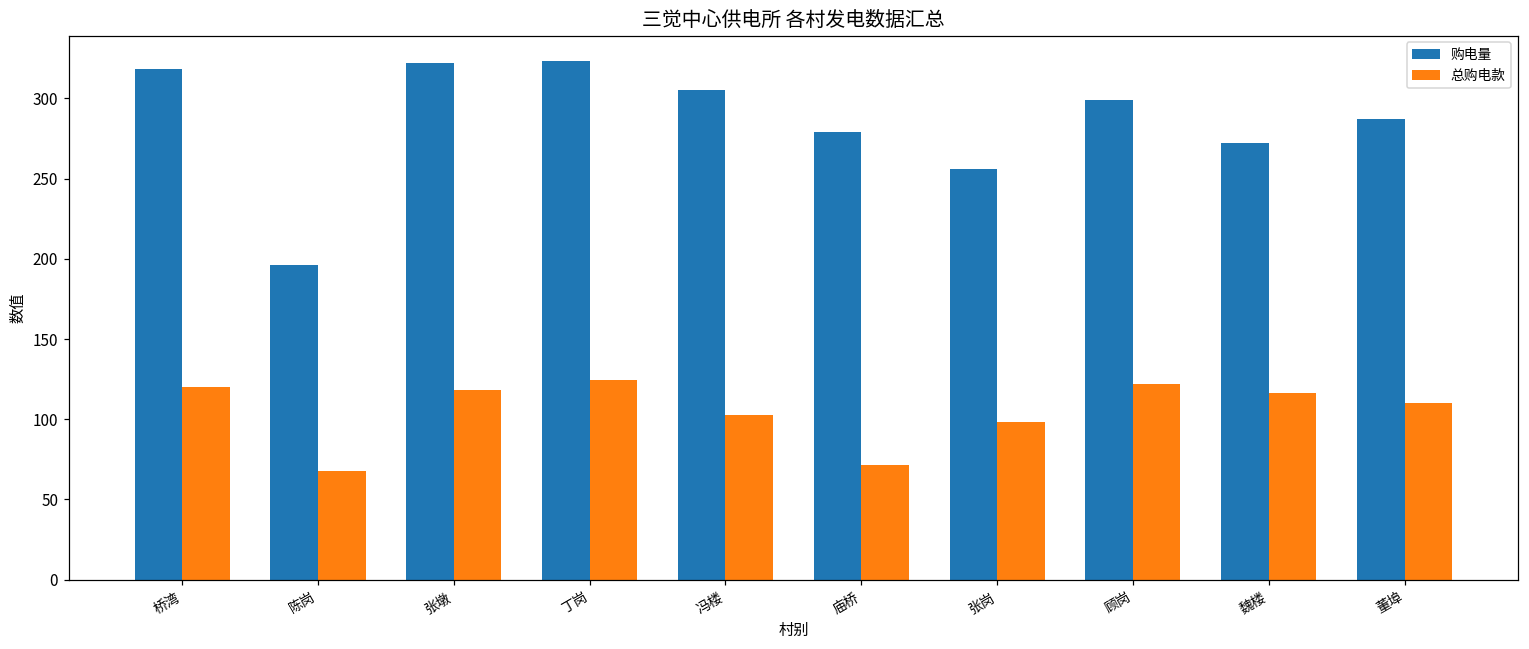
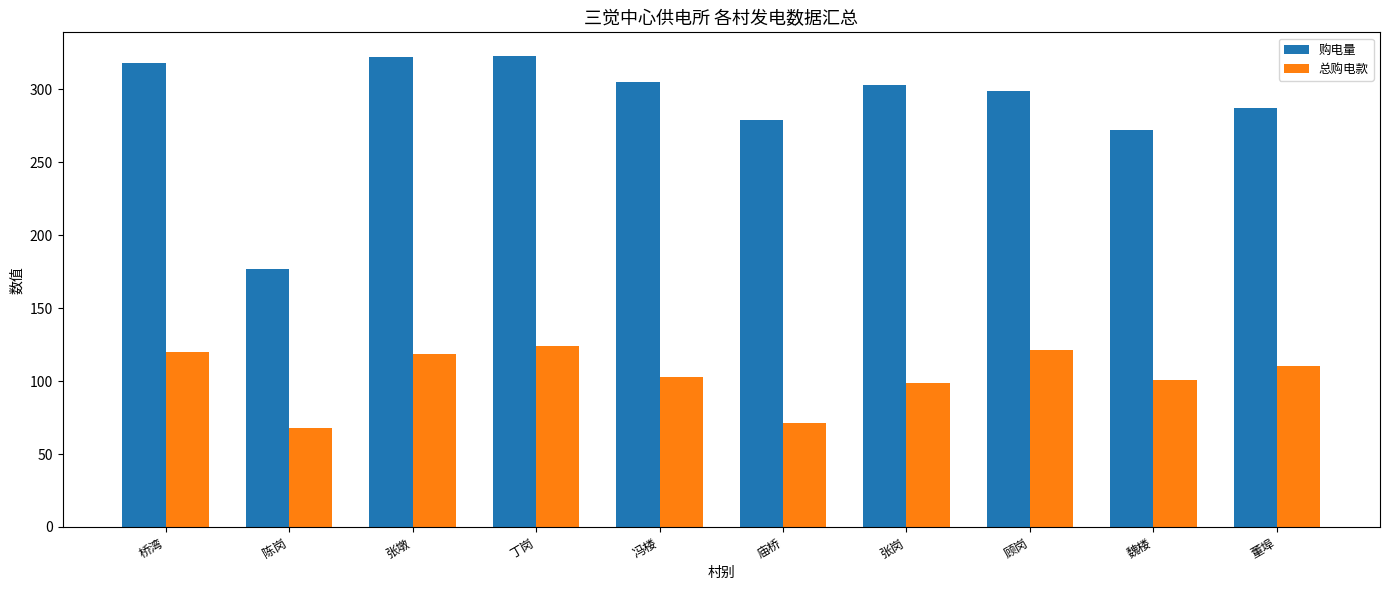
  {
    "购电量": {
      "桥湾": 318,
-     "陈岗": 196,
+     "陈岗": 177,
      "张墩": 322,
      "丁岗": 323,
      "冯楼": 305,
      "庙桥": 279,
-     "张岗": 256,
+     "张岗": 303,
      "顾岗": 299,
      "魏楼": 272,
      "董埠": 287
    },
    "总购电款": {
      "桥湾": 120,
      "陈岗": 68,
      "张墩": 118,
      "丁岗": 124,
      "冯楼": 103,
      "庙桥": 71,
      "张岗": 98,
      "顾岗": 122,
-     "魏楼": 116,
+     "魏楼": 101,
      "董埠": 110
    }
  }
